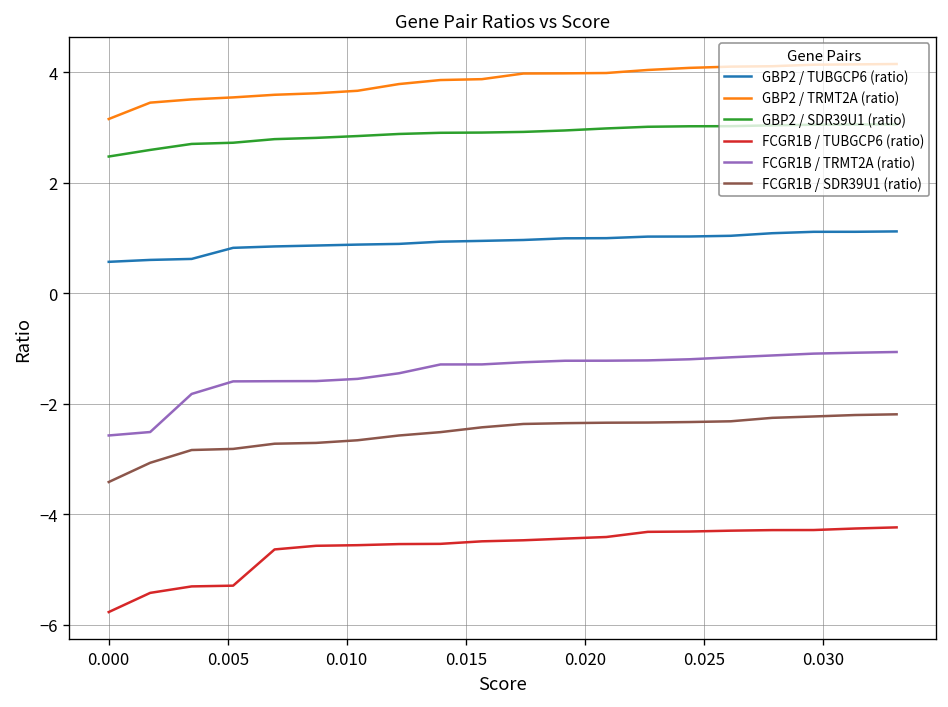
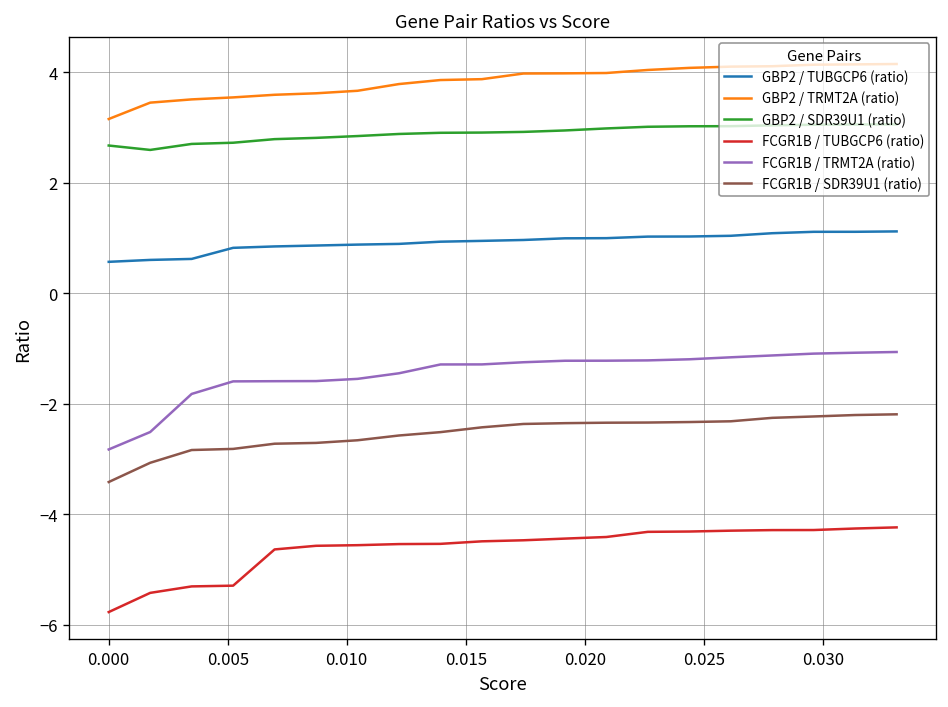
  {
    "GBP2 / TUBGCP6 (ratio)": {
      "0.000": 0.6
    },
    "GBP2 / TRMT2A (ratio)": {
      "0.000": 3.2
    },
    "GBP2 / SDR39U1 (ratio)": {
-     "0.000": 2.5
+     "0.000": 2.7
    },
    "FCGR1B / TUBGCP6 (ratio)": {
      "0.000": -5.8
    },
    "FCGR1B / TRMT2A (ratio)": {
-     "0.000": -2.6
+     "0.000": -2.8
    },
    "FCGR1B / SDR39U1 (ratio)": {
      "0.000": -3.4
    }
  }
